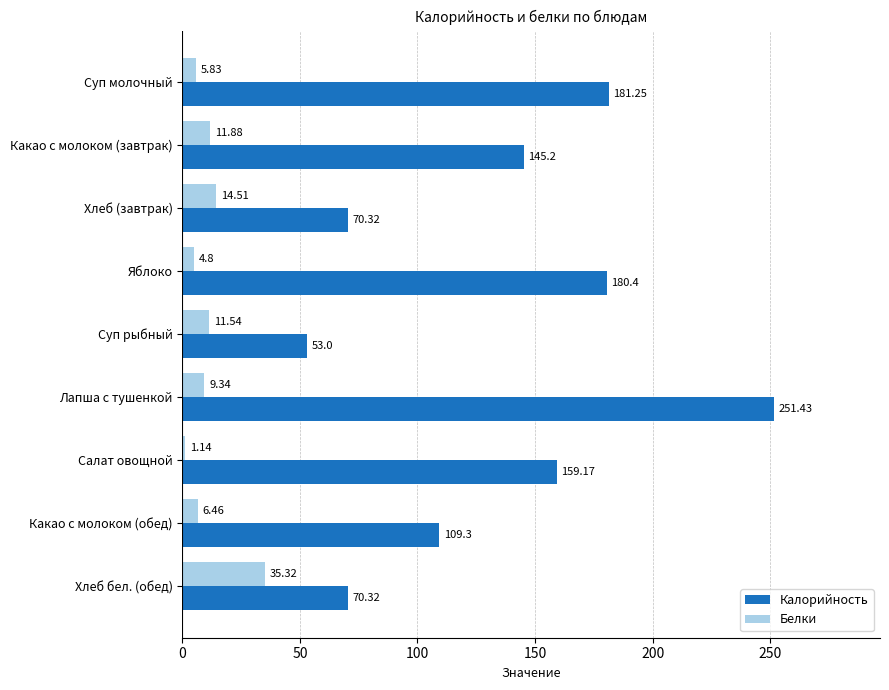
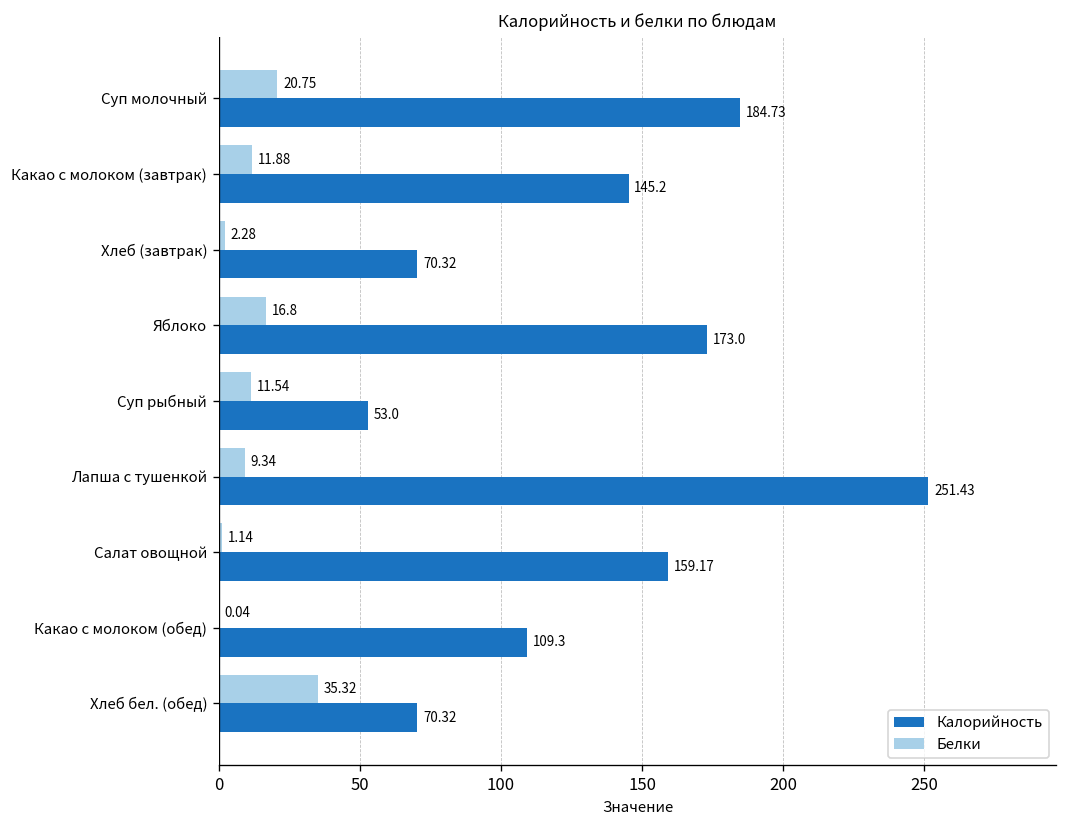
  {
    "Калорийность": {
-     "Суп молочный": 181.25,
+     "Суп молочный": 184.73,
      "Какао с молоком (завтрак)": 145.2,
      "Хлеб (завтрак)": 70.32,
-     "Яблоко": 180.4,
+     "Яблоко": 173.0,
      "Суп рыбный": 53.0,
      "Лапша с тушенкой": 251.43,
      "Салат овощной": 159.17,
      "Какао с молоком (обед)": 109.3,
      "Хлеб бел. (обед)": 70.32
    },
    "Белки": {
-     "Суп молочный": 5.83,
+     "Суп молочный": 20.75,
      "Какао с молоком (завтрак)": 11.88,
-     "Хлеб (завтрак)": 14.51,
-     "Яблоко": 4.8,
+     "Хлеб (завтрак)": 2.28,
+     "Яблоко": 16.8,
      "Суп рыбный": 11.54,
      "Лапша с тушенкой": 9.34,
      "Салат овощной": 1.14,
-     "Какао с молоком (обед)": 6.46,
+     "Какао с молоком (обед)": 0.04,
      "Хлеб бел. (обед)": 35.32
    }
  }
